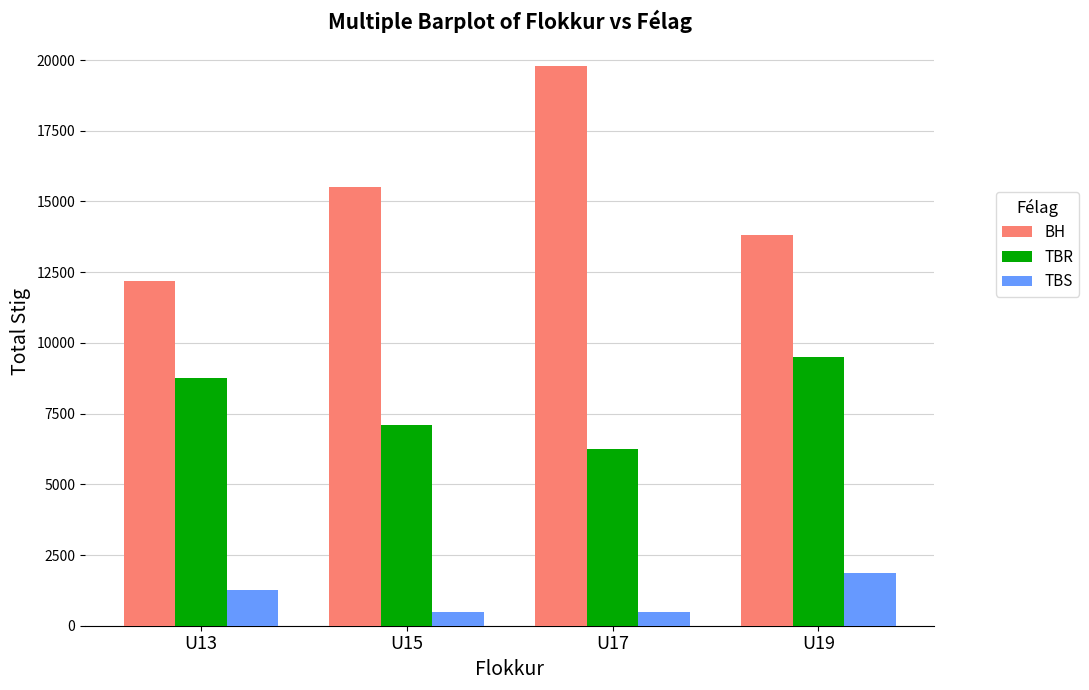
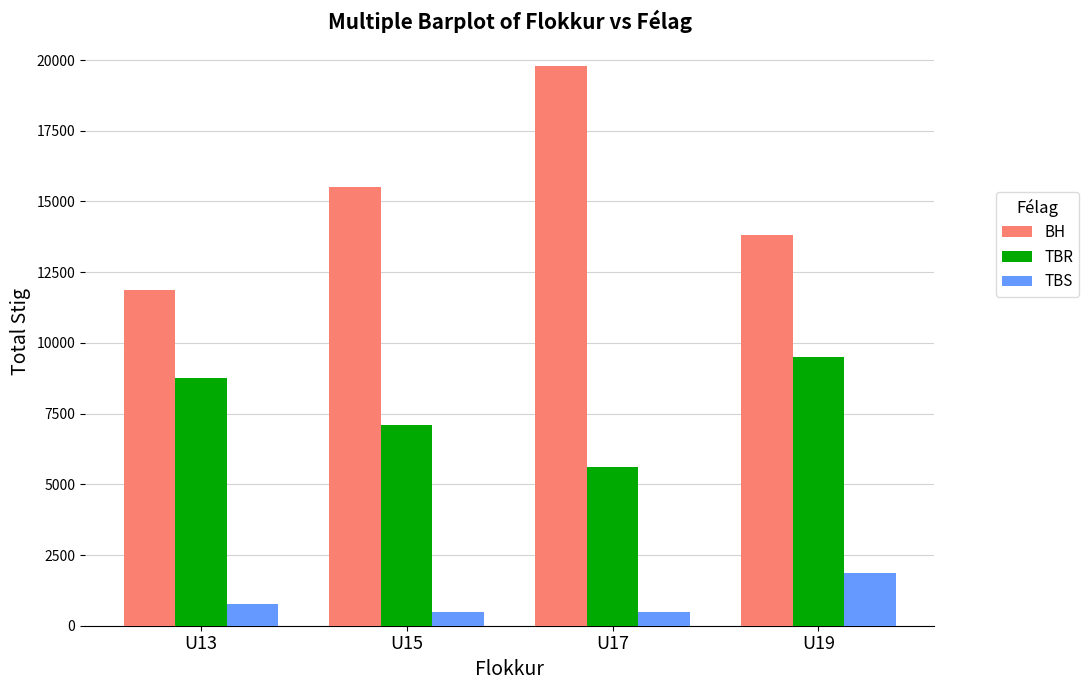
  {
    "BH": {
-     "U13": 12200,
+     "U13": 11900,
      "U15": 15500,
      "U17": 19800,
      "U19": 13800
    },
    "TBR": {
      "U13": 8800,
      "U15": 7100,
-     "U17": 6200,
+     "U17": 5600,
      "U19": 9500
    },
    "TBS": {
-     "U13": 1300,
+     "U13": 800,
      "U15": 500,
      "U17": 500,
      "U19": 1900
    }
  }
